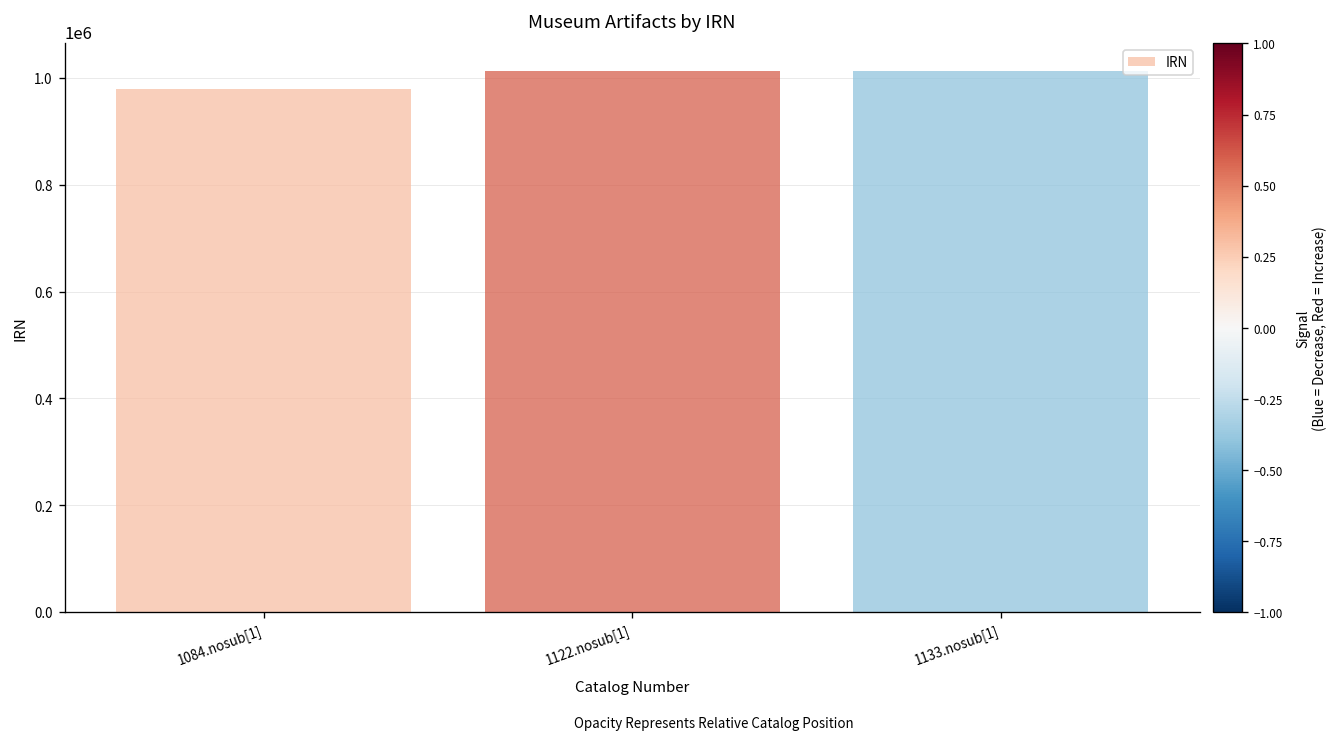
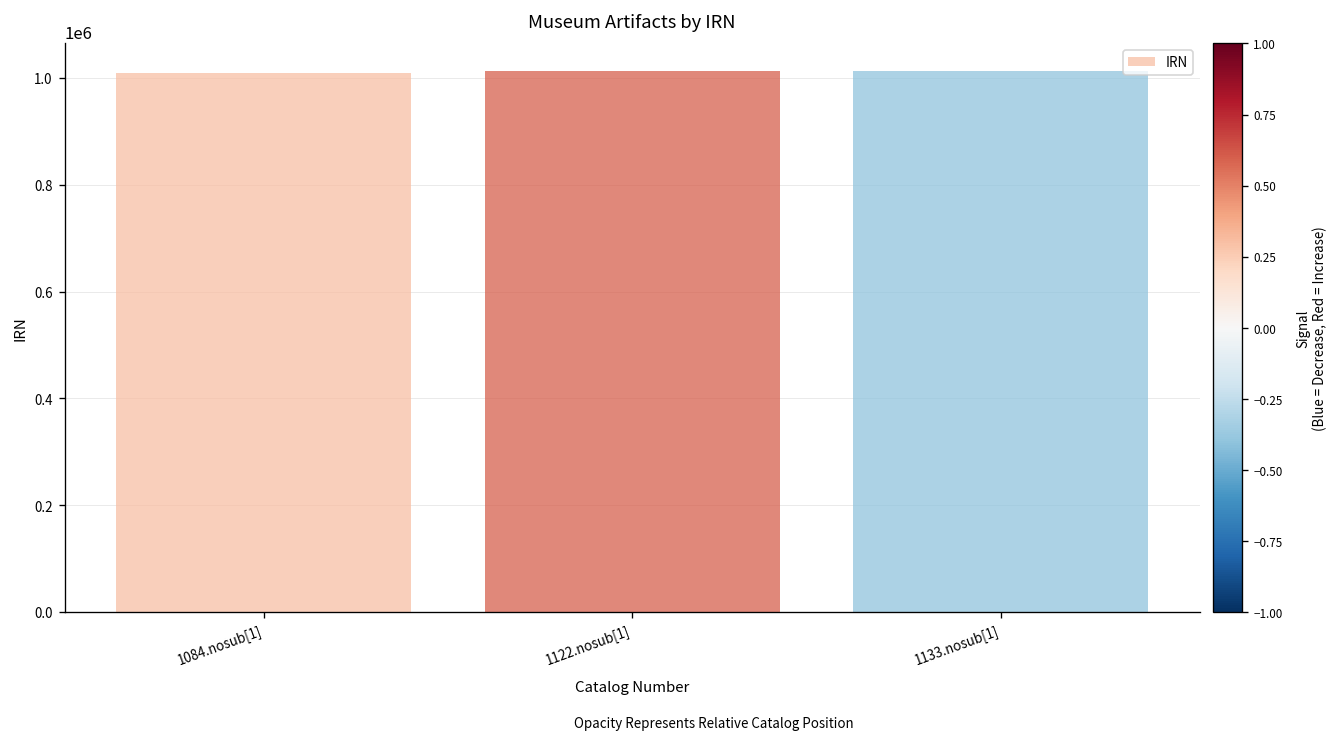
  {
-   "1084.nosub[1]": 980000,
+   "1084.nosub[1]": 1010000,
    "1122.nosub[1]": 1010000,
    "1133.nosub[1]": 1010000
  }
